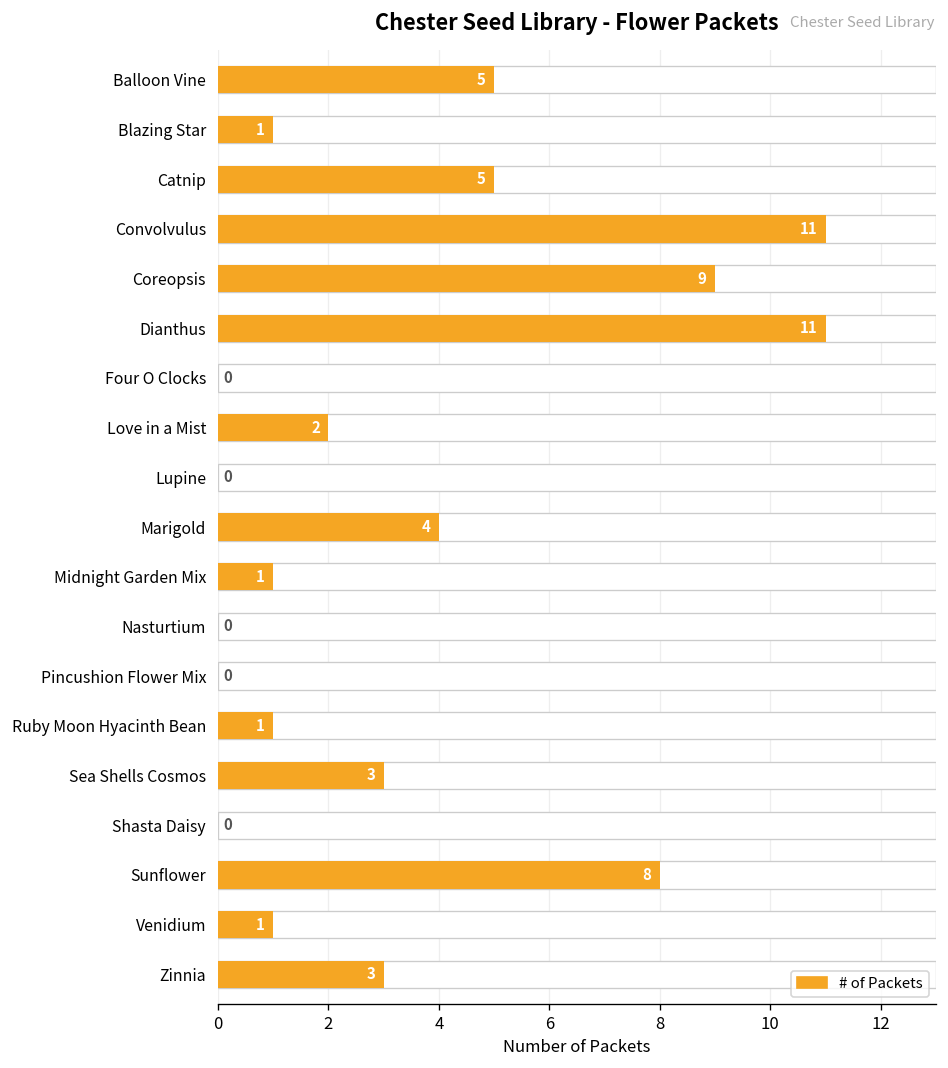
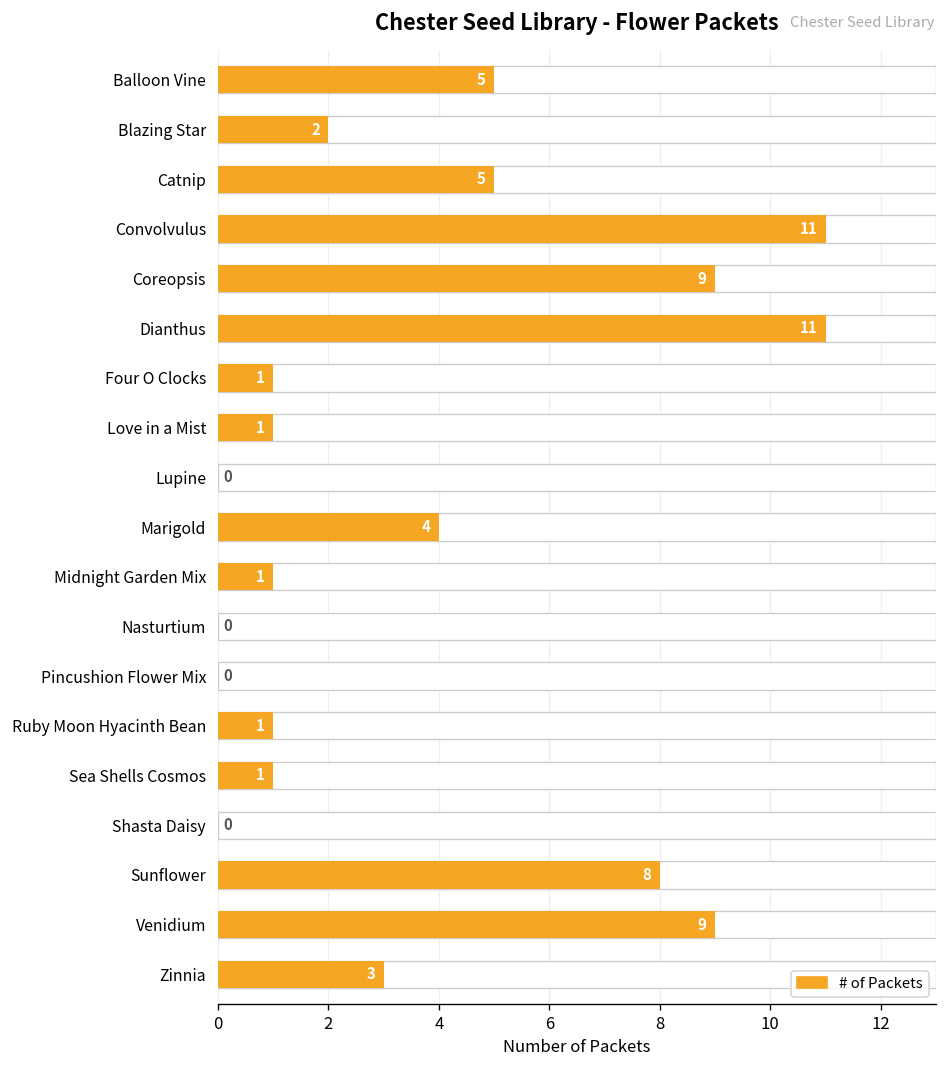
  {
    "# of Packets": {
-     "Blazing Star": 1,
-     "Four O Clocks": 0,
-     "Love in a Mist": 2,
+     "Blazing Star": 2,
+     "Four O Clocks": 1,
+     "Love in a Mist": 1,
      "Lupine": 0,
      "Nasturtium": 0,
      "Pincushion Flower Mix": 0,
-     "Sea Shells Cosmos": 3,
+     "Sea Shells Cosmos": 1,
      "Shasta Daisy": 0,
-     "Venidium": 1
+     "Venidium": 9
    }
  }
